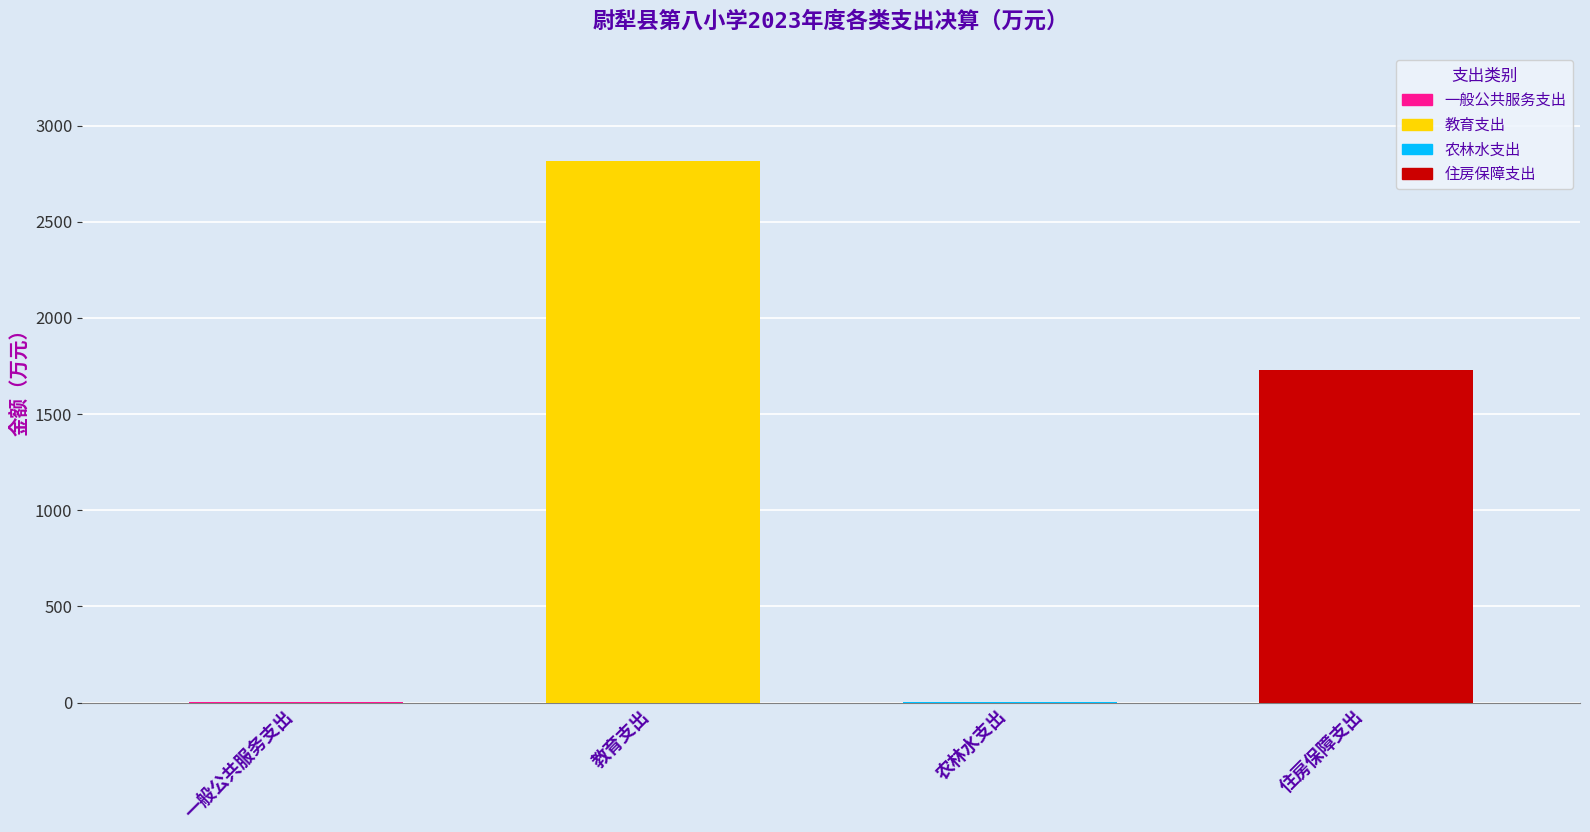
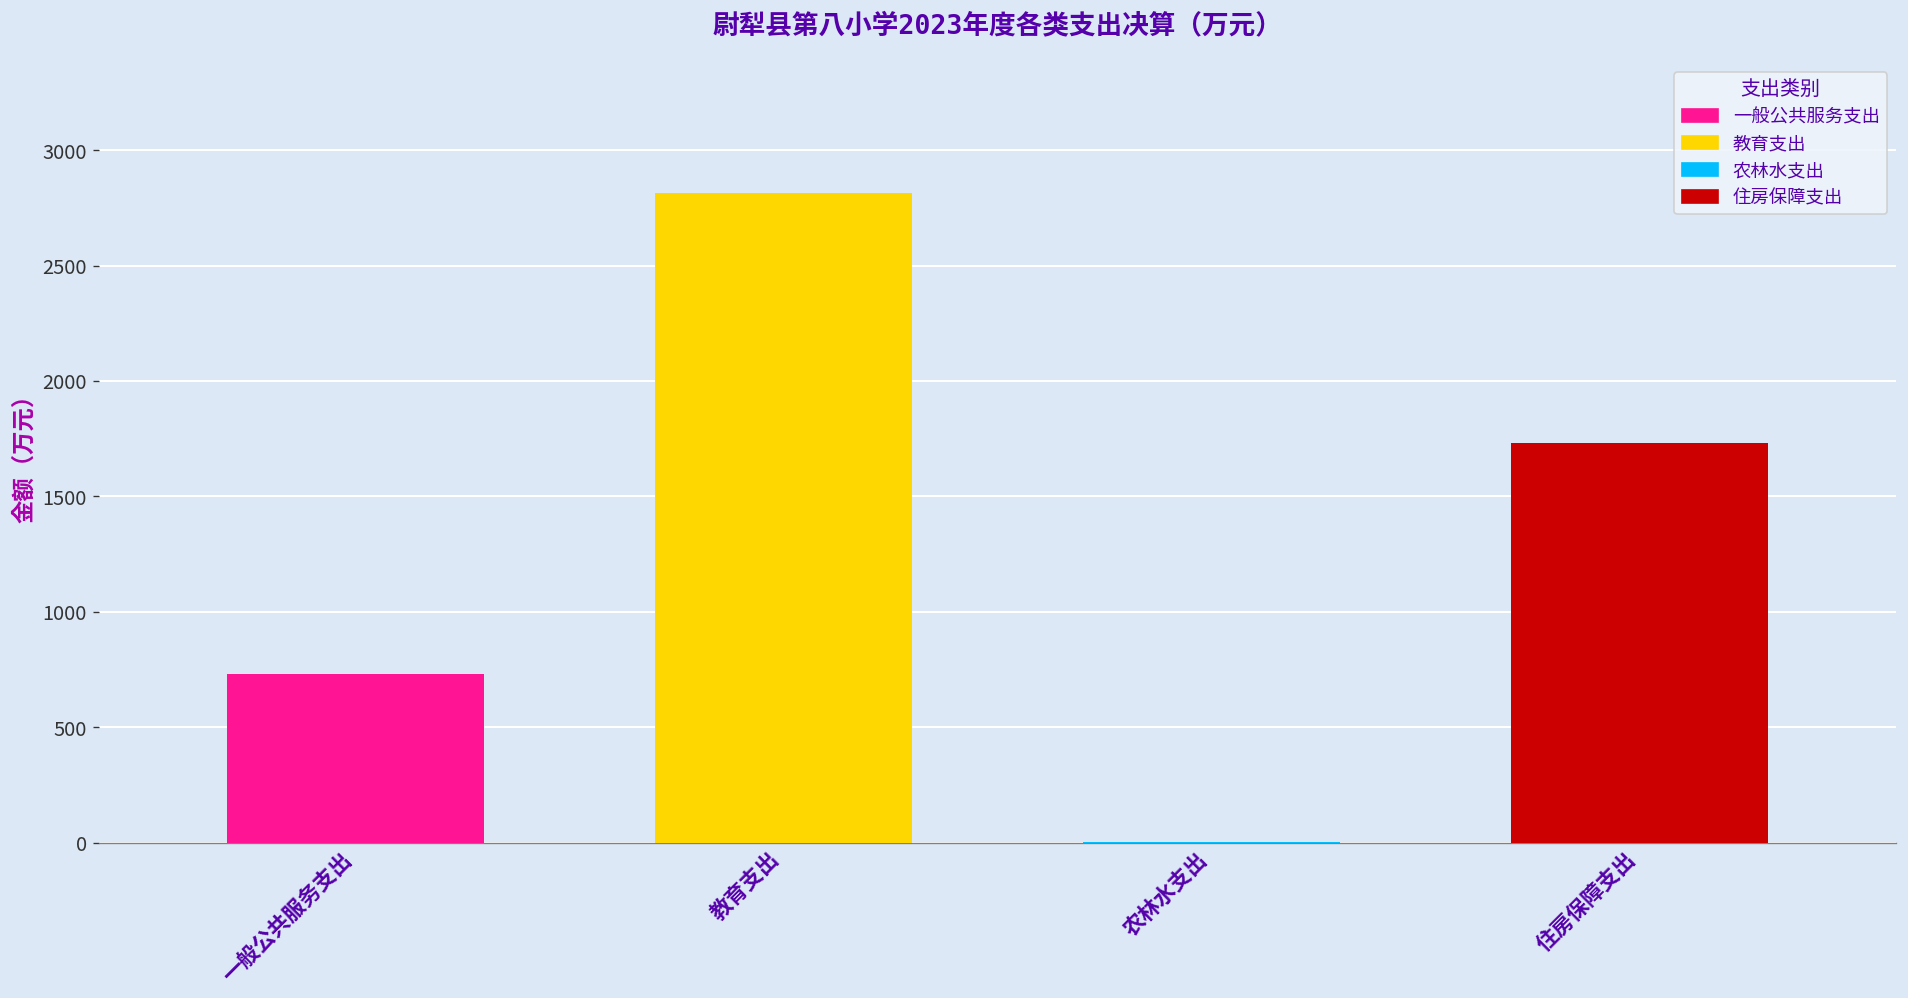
  {
-   "一般公共服务支出": 0,
+   "一般公共服务支出": 730,
    "教育支出": 2820,
    "住房保障支出": 1730
  }
